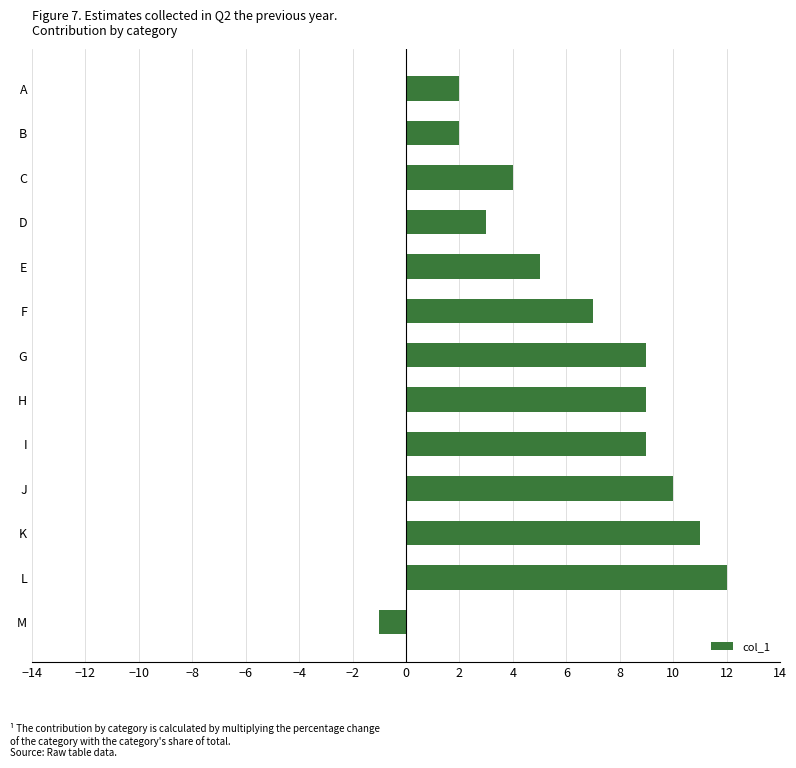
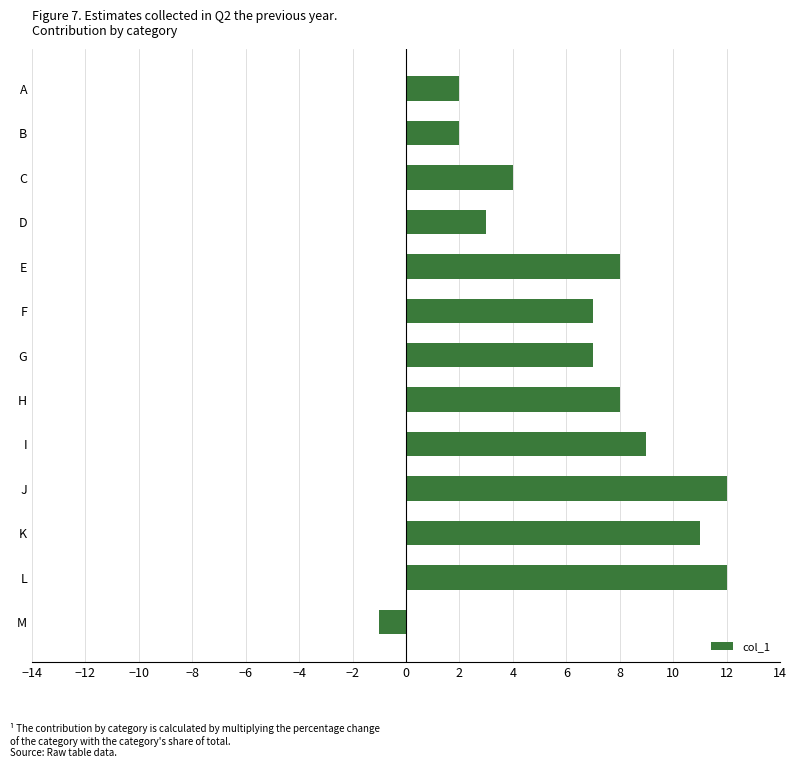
  {
    "A": 2,
    "B": 2,
    "C": 4,
    "D": 3,
-   "E": 5,
+   "E": 8,
    "F": 7,
-   "G": 9,
-   "H": 9,
+   "G": 7,
+   "H": 8,
    "I": 9,
-   "J": 10,
+   "J": 12,
    "K": 11,
    "L": 12,
    "M": -1
  }
